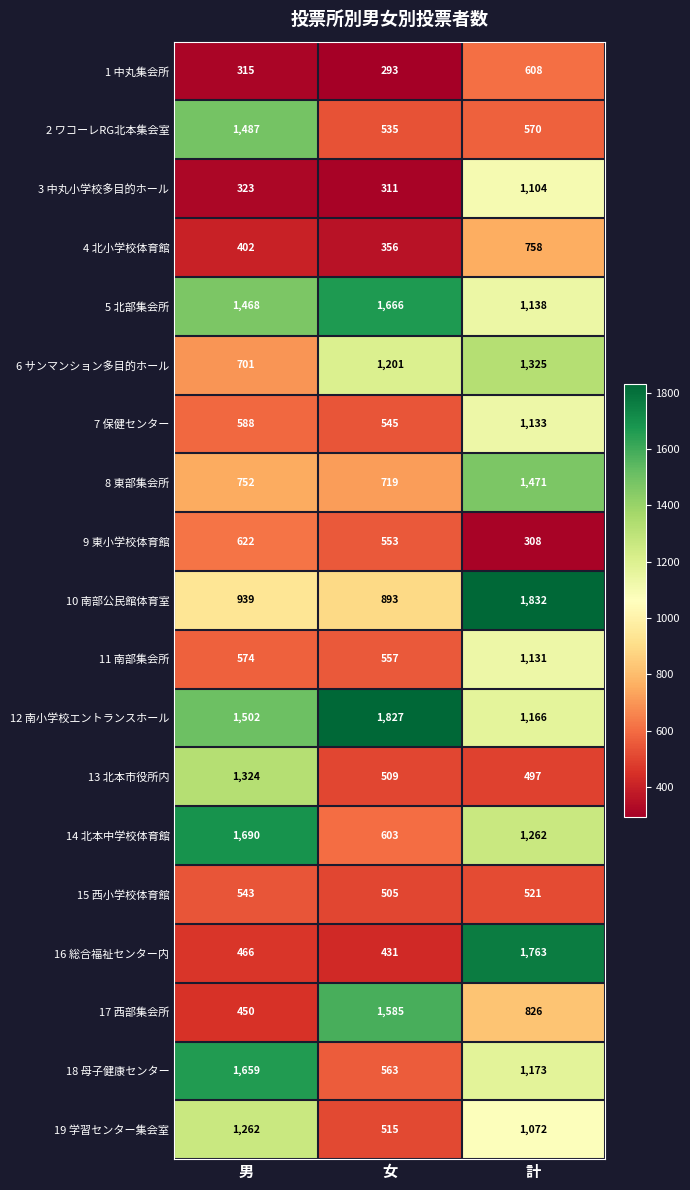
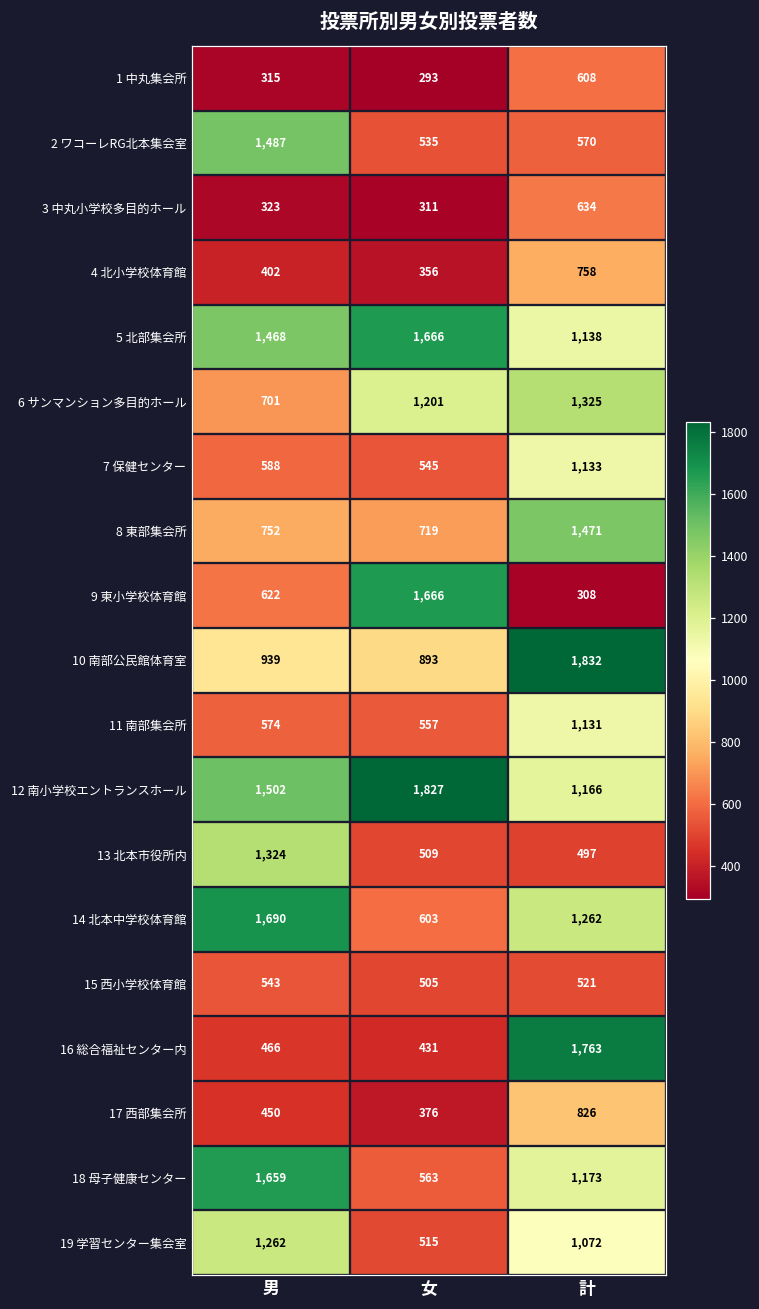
  {
    "1 中丸集会所": {
      "男": "315",
      "女": "293",
      "計": "608"
    },
    "2 ワコーレRG北本集会室": {
      "男": "1,487",
      "女": "535",
      "計": "570"
    },
    "3 中丸小学校多目的ホール": {
      "男": "323",
      "女": "311",
-     "計": "1,104"
+     "計": "634"
    },
    "4 北小学校体育館": {
      "男": "402",
      "女": "356",
      "計": "758"
    },
    "5 北部集会所": {
      "男": "1,468",
      "女": "1,666",
      "計": "1,138"
    },
    "6 サンマンション多目的ホール": {
      "男": "701",
      "女": "1,201",
      "計": "1,325"
    },
    "7 保健センター": {
      "男": "588",
      "女": "545",
      "計": "1,133"
    },
    "8 東部集会所": {
      "男": "752",
      "女": "719",
      "計": "1,471"
    },
    "9 東小学校体育館": {
      "男": "622",
-     "女": "553",
+     "女": "1,666",
      "計": "308"
    },
    "10 南部公民館体育室": {
      "男": "939",
      "女": "893",
      "計": "1,832"
    },
    "11 南部集会所": {
      "男": "574",
      "女": "557",
      "計": "1,131"
    },
    "12 南小学校エントランスホール": {
      "男": "1,502",
      "女": "1,827",
      "計": "1,166"
    },
    "13 北本市役所内": {
      "男": "1,324",
      "女": "509",
      "計": "497"
    },
    "14 北本中学校体育館": {
      "男": "1,690",
      "女": "603",
      "計": "1,262"
    },
    "15 西小学校体育館": {
      "男": "543",
      "女": "505",
      "計": "521"
    },
    "16 総合福祉センター内": {
      "男": "466",
      "女": "431",
      "計": "1,763"
    },
    "17 西部集会所": {
      "男": "450",
-     "女": "1,585",
+     "女": "376",
      "計": "826"
    },
    "18 母子健康センター": {
      "男": "1,659",
      "女": "563",
      "計": "1,173"
    },
    "19 学習センター集会室": {
      "男": "1,262",
      "女": "515",
      "計": "1,072"
    }
  }
